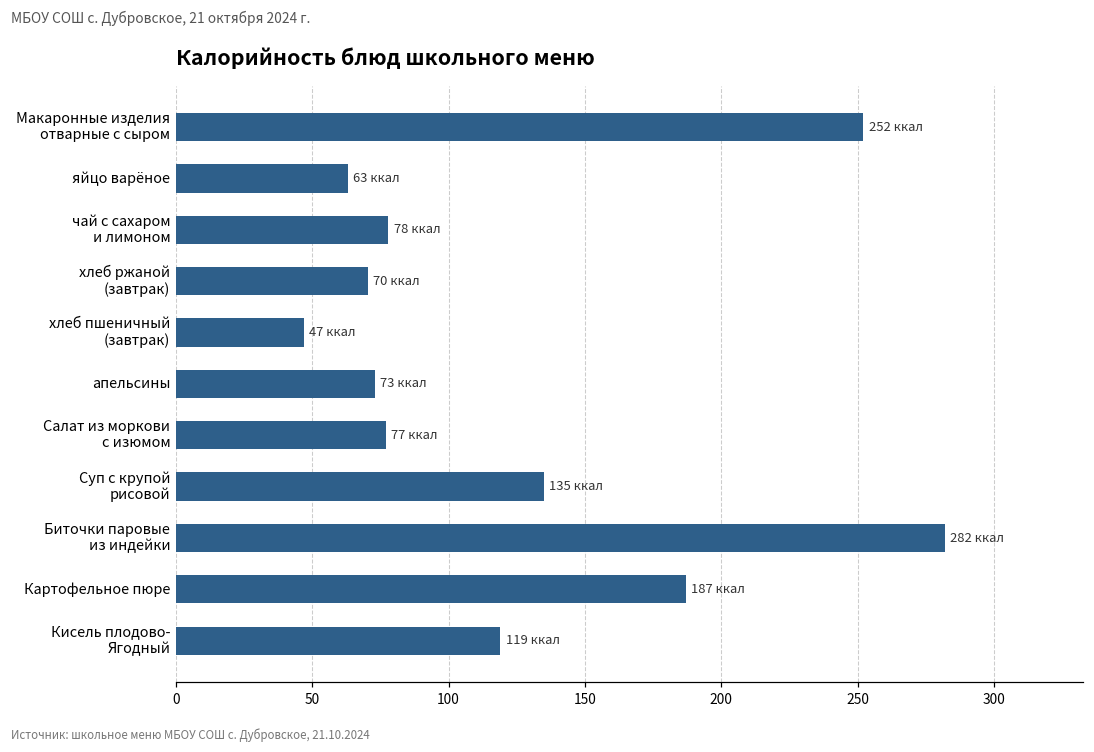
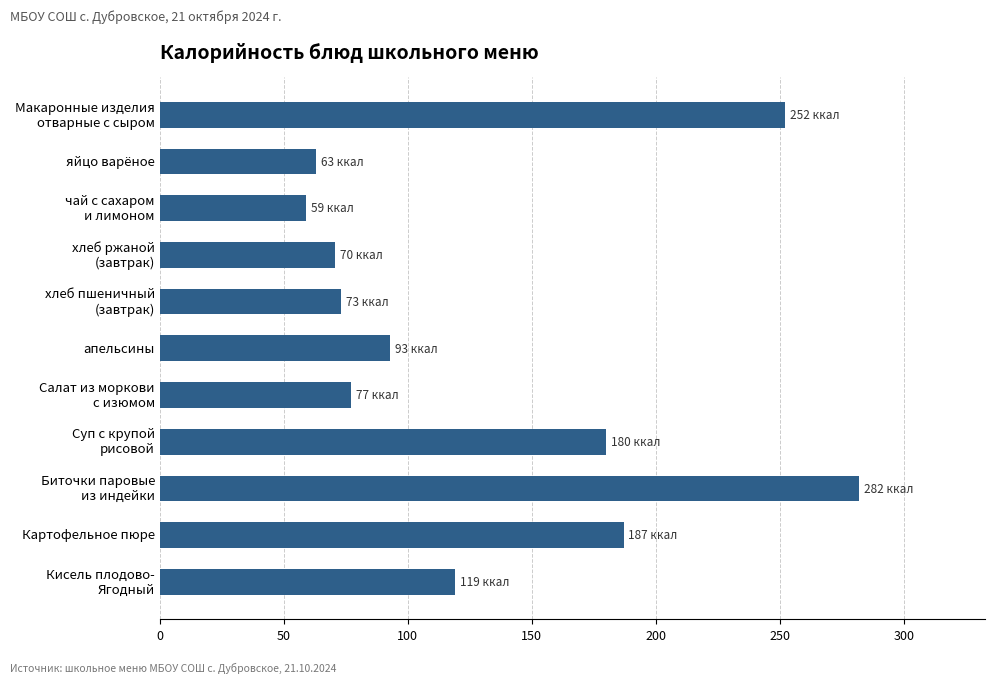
  {
    "Макаронные изделия отварные с сыром": 252,
    "яйцо варёное": 63,
-   "чай с сахаром и лимоном": 78,
+   "чай с сахаром и лимоном": 59,
    "хлеб ржаной (завтрак)": 70,
-   "хлеб пшеничный (завтрак)": 47,
-   "апельсины": 73,
+   "хлеб пшеничный (завтрак)": 73,
+   "апельсины": 93,
    "Салат из моркови с изюмом": 77,
-   "Суп с крупой рисовой": 135,
+   "Суп с крупой рисовой": 180,
    "Биточки паровые из индейки": 282,
    "Картофельное пюре": 187,
    "Кисель плодово- Ягодный": 119
  }
